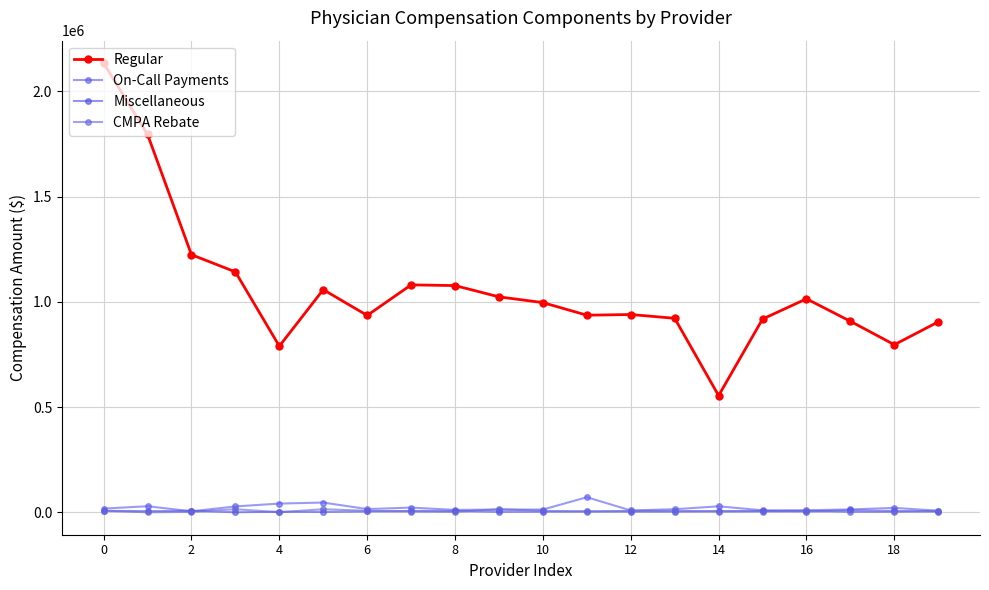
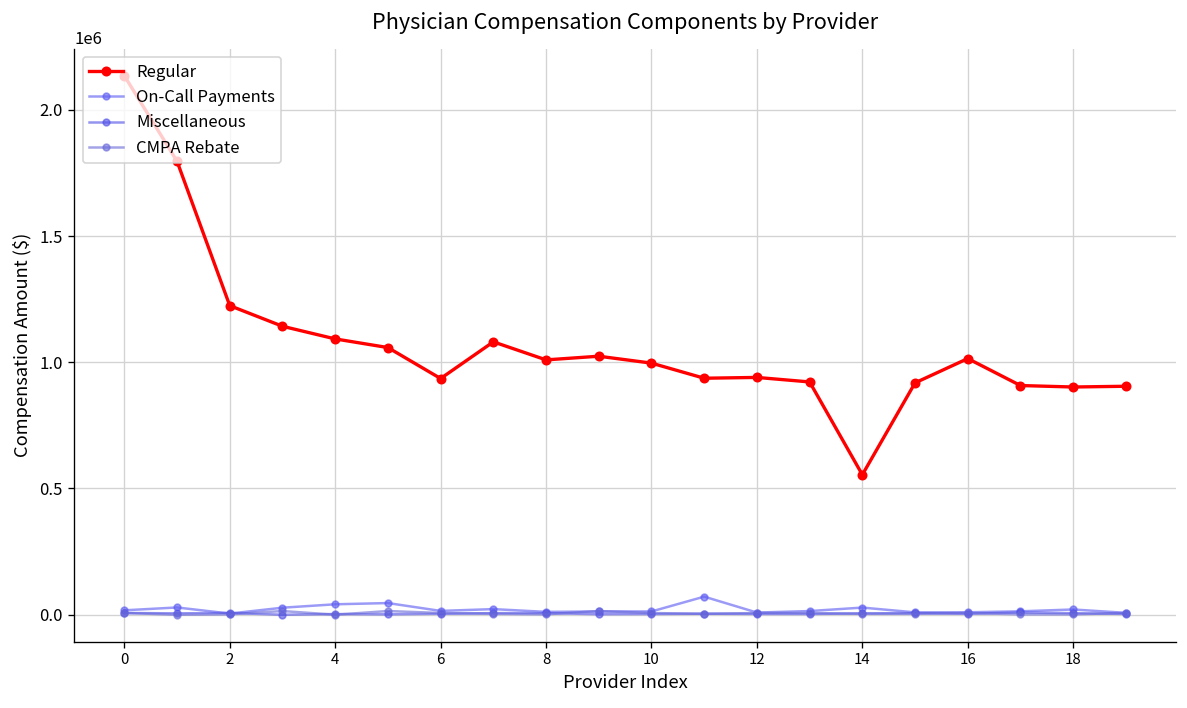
  {
    "Regular": {
      "2": 1220000,
-     "4": 790000,
+     "4": 1090000,
      "6": 940000,
-     "8": 1080000,
+     "8": 1010000,
      "10": 1000000,
      "12": 940000,
      "14": 550000,
      "16": 1010000,
-     "18": 800000
+     "18": 900000
    }
  }
